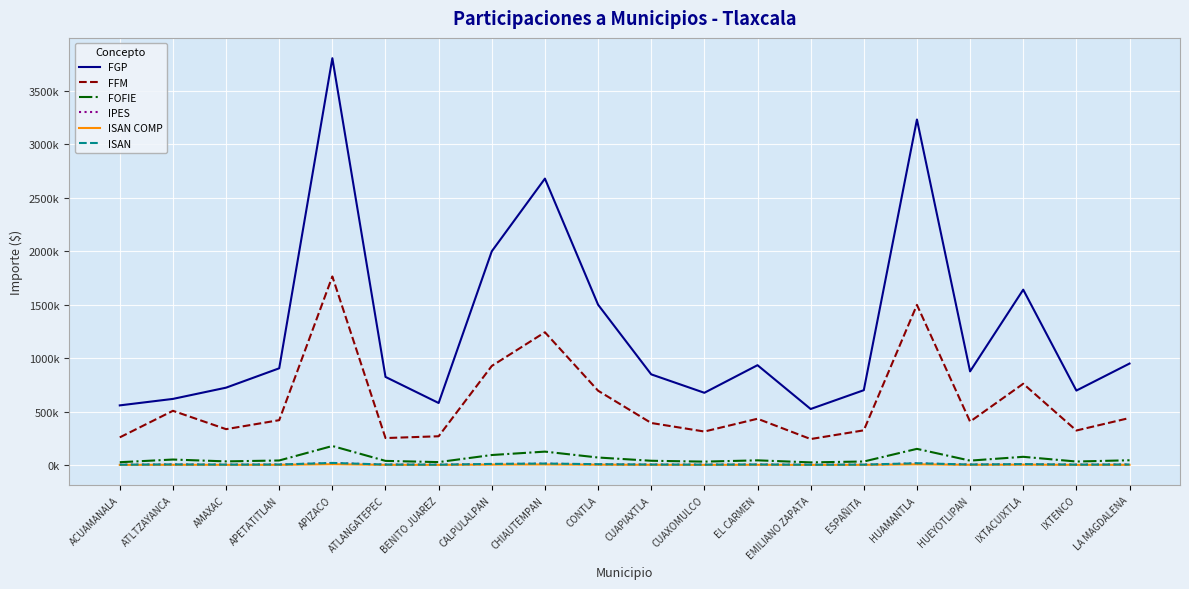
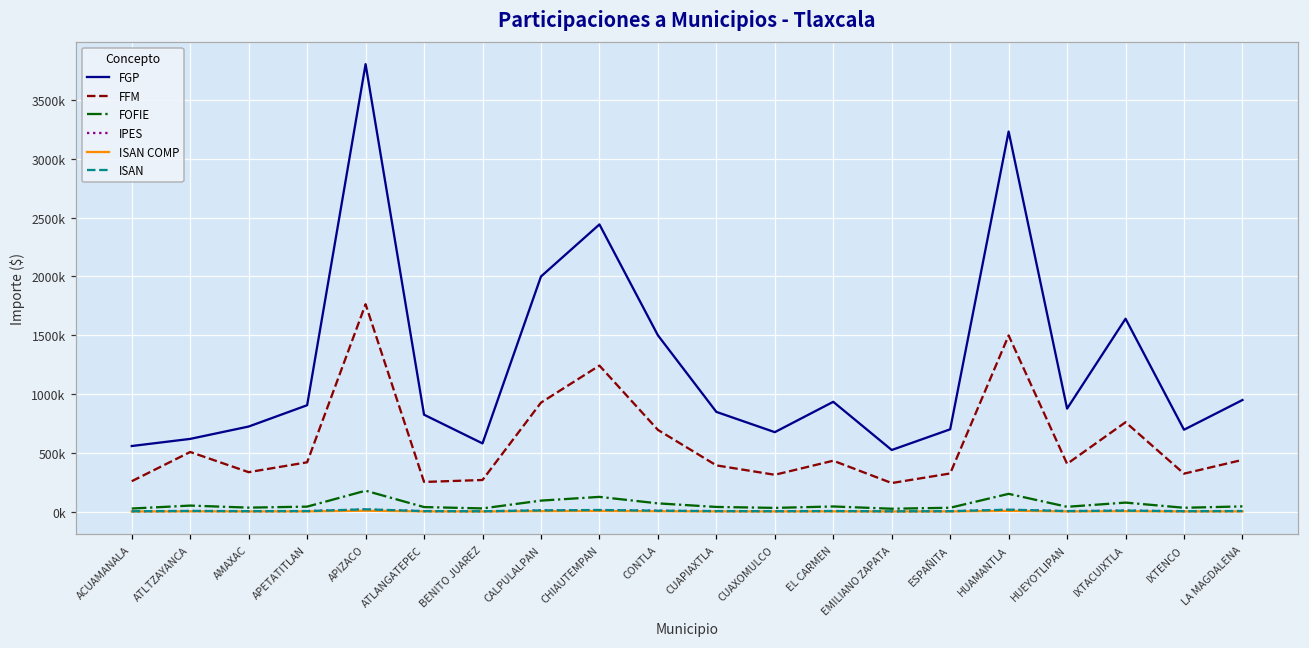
  {
    "FGP": {
      "ACUAMANALA": 560000,
      "ATLTZAYANCA": 620000,
      "AMAXAC": 720000,
      "APETATITLAN": 900000,
      "APIZACO": 3800000,
      "ATLANGATEPEC": 820000,
      "BENITO JUAREZ": 580000,
      "CALPULALPAN": 2000000,
-     "CHIAUTEMPAN": 2680000,
+     "CHIAUTEMPAN": 2440000,
      "CONTLA": 1500000,
      "CUAPIAXTLA": 850000,
      "CUAXOMULCO": 680000,
      "EL CARMEN": 930000,
      "EMILIANO ZAPATA": 520000,
      "ESPAÑITA": 700000,
      "HUAMANTLA": 3230000,
      "HUEYOTLIPAN": 880000,
      "IXTACUIXTLA": 1640000,
      "IXTENCO": 700000,
      "LA MAGDALENA": 950000
    },
    "FFM": {
      "ACUAMANALA": 260000,
      "ATLTZAYANCA": 510000,
      "AMAXAC": 340000,
      "APETATITLAN": 420000,
      "APIZACO": 1760000,
      "ATLANGATEPEC": 250000,
      "BENITO JUAREZ": 270000,
      "CALPULALPAN": 930000,
      "CHIAUTEMPAN": 1240000,
      "CONTLA": 690000,
      "CUAPIAXTLA": 390000,
      "CUAXOMULCO": 310000,
      "EL CARMEN": 430000,
      "EMILIANO ZAPATA": 240000,
      "ESPAÑITA": 320000,
      "HUAMANTLA": 1500000,
      "HUEYOTLIPAN": 410000,
      "IXTACUIXTLA": 760000,
      "IXTENCO": 320000,
      "LA MAGDALENA": 440000
    },
    "FOFIE": {
      "ATLTZAYANCA": 50000,
      "AMAXAC": 30000,
      "APETATITLAN": 40000,
      "APIZACO": 180000,
      "ATLANGATEPEC": 40000,
      "BENITO JUAREZ": 30000,
      "CALPULALPAN": 90000,
      "CHIAUTEMPAN": 130000,
      "CONTLA": 70000,
      "CUAPIAXTLA": 40000,
      "CUAXOMULCO": 30000,
      "EL CARMEN": 40000,
      "ESPAÑITA": 30000,
      "HUAMANTLA": 150000,
      "HUEYOTLIPAN": 40000,
      "IXTACUIXTLA": 80000,
      "IXTENCO": 30000,
      "LA MAGDALENA": 40000
    }
  }
